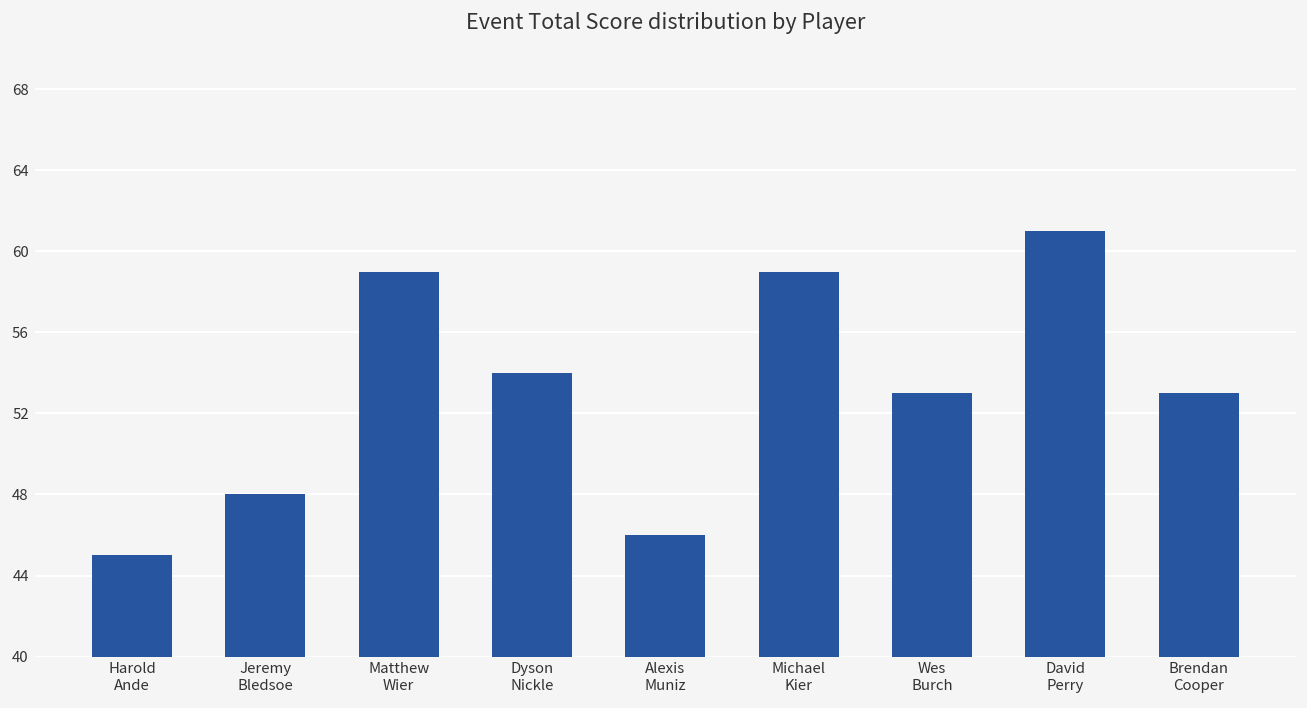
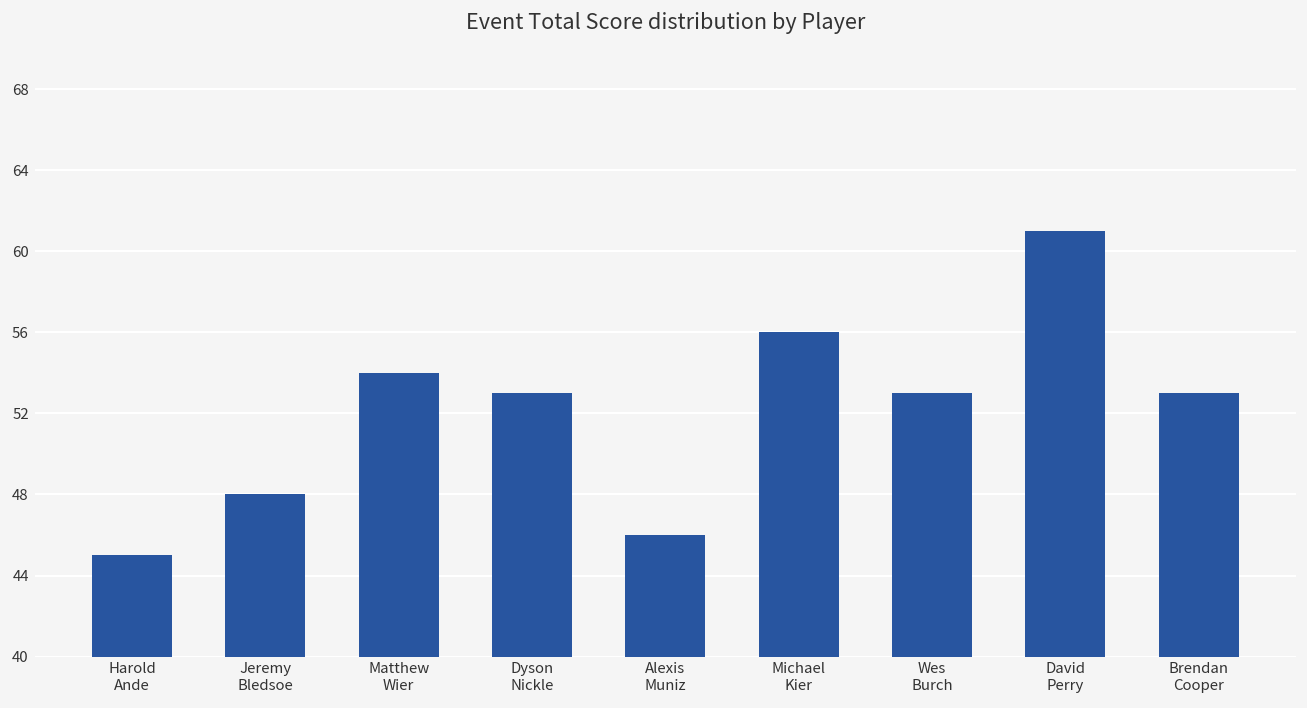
  {
    "Harold Ande": 45,
    "Jeremy Bledsoe": 48,
-   "Matthew Wier": 59,
-   "Dyson Nickle": 54,
+   "Matthew Wier": 54,
+   "Dyson Nickle": 53,
    "Alexis Muniz": 46,
-   "Michael Kier": 59,
+   "Michael Kier": 56,
    "Wes Burch": 53,
    "David Perry": 61,
    "Brendan Cooper": 53
  }
